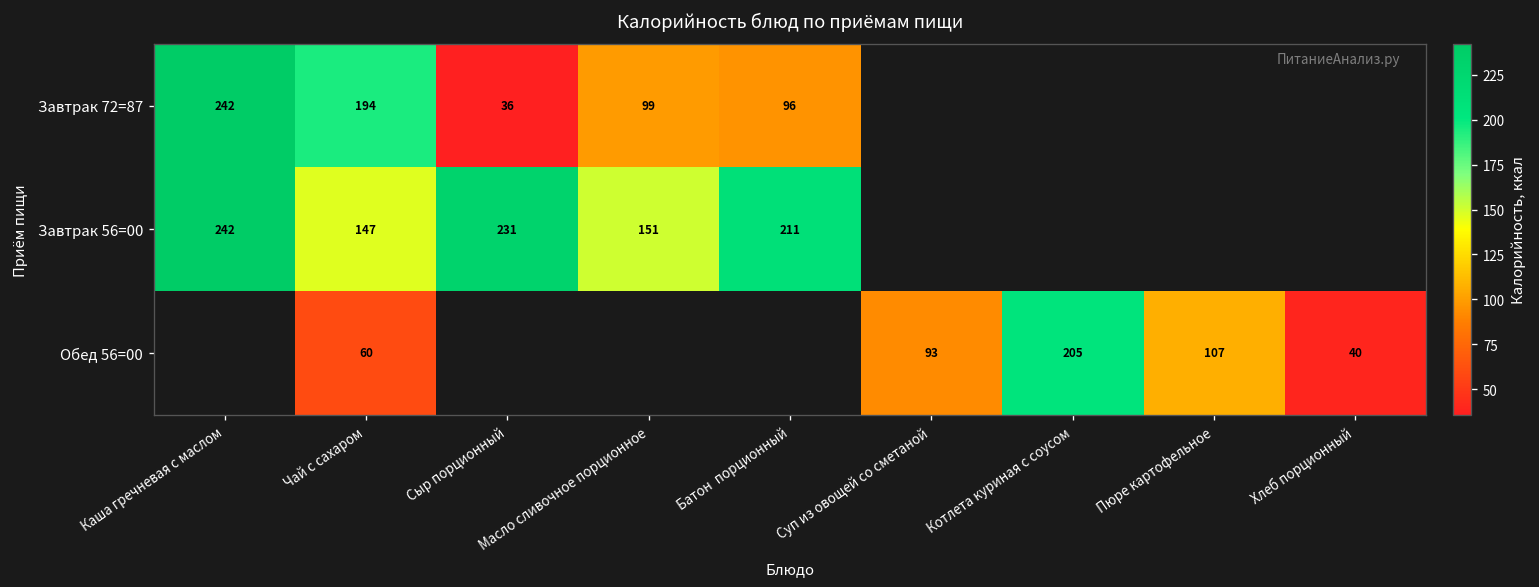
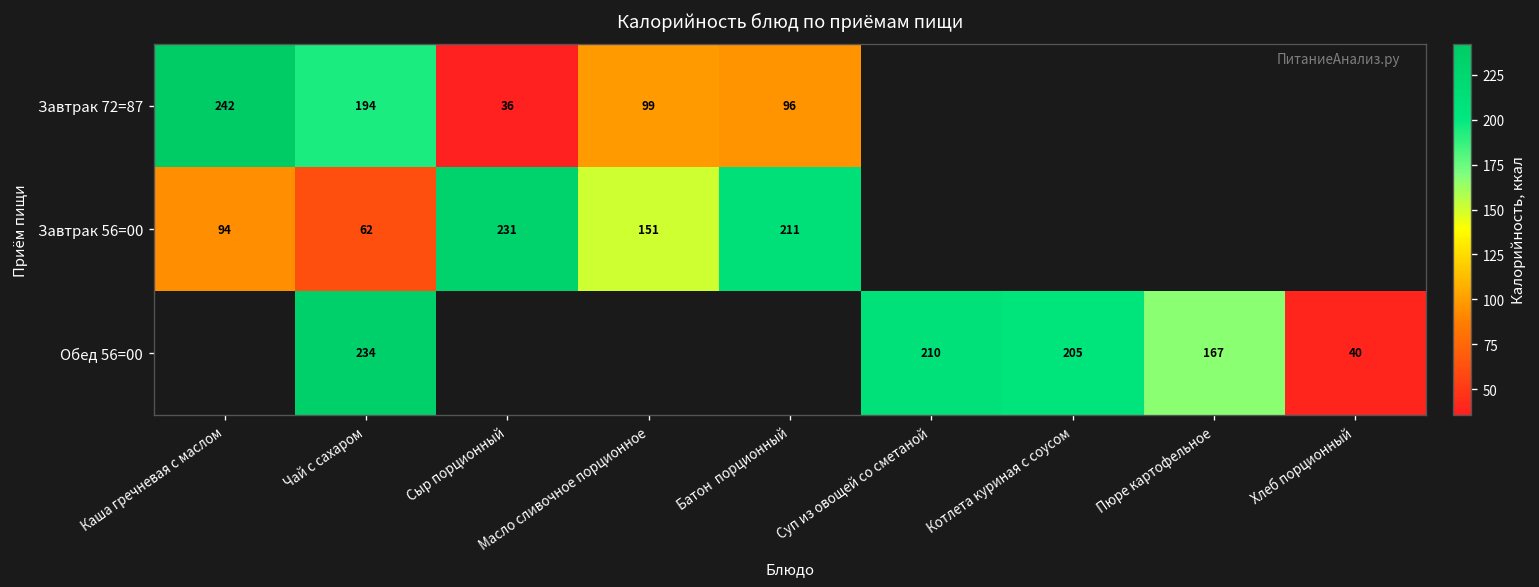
  {
    "Завтрак 72=87": {
      "Каша гречневая с маслом": 242,
      "Чай с сахаром": 194,
      "Сыр порционный": 36,
      "Масло сливочное порционное": 99,
      "Батон порционный": 96
    },
    "Завтрак 56=00": {
-     "Каша гречневая с маслом": 242,
-     "Чай с сахаром": 147,
+     "Каша гречневая с маслом": 94,
+     "Чай с сахаром": 62,
      "Сыр порционный": 231,
      "Масло сливочное порционное": 151,
      "Батон порционный": 211
    },
    "Обед 56=00": {
-     "Чай с сахаром": 60,
-     "Суп из овощей со сметаной": 93,
+     "Чай с сахаром": 234,
+     "Суп из овощей со сметаной": 210,
      "Котлета куриная с соусом": 205,
-     "Пюре картофельное": 107,
+     "Пюре картофельное": 167,
      "Хлеб порционный": 40
    }
  }
